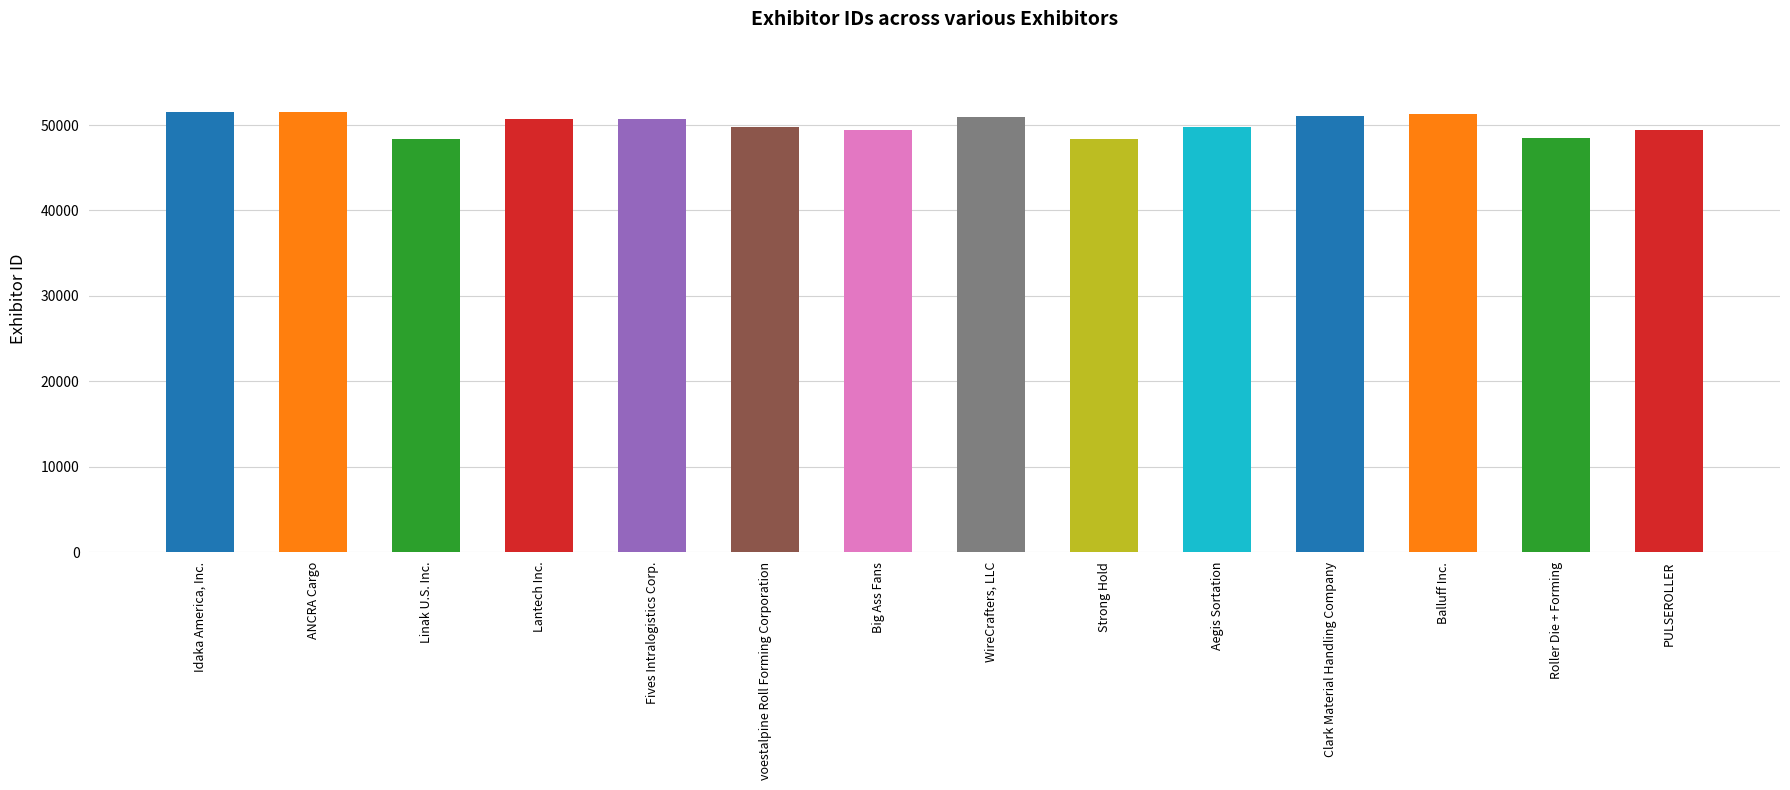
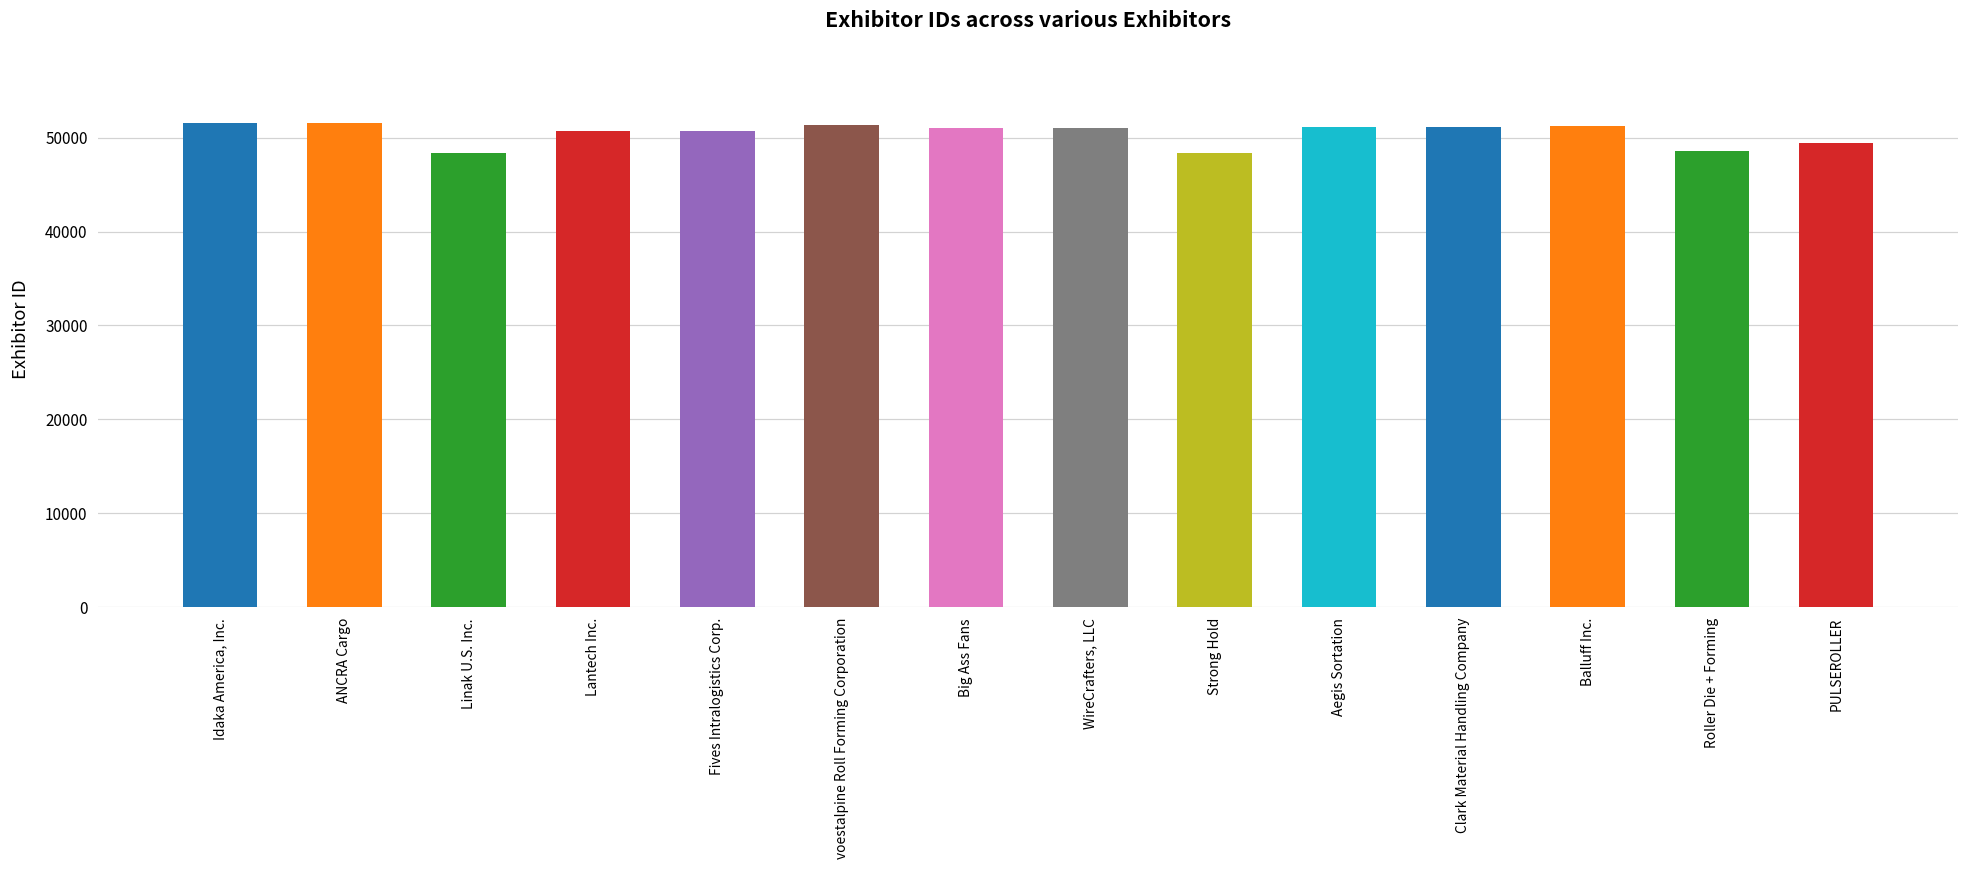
  {
    "Idaka America, Inc.": 52000,
    "ANCRA Cargo": 52000,
    "Linak U.S. Inc.": 48000,
    "Lantech Inc.": 51000,
    "Fives Intralogistics Corp.": 51000,
-   "voestalpine Roll Forming Corporation": 50000,
-   "Big Ass Fans": 49000,
+   "voestalpine Roll Forming Corporation": 51000,
+   "Big Ass Fans": 51000,
    "WireCrafters, LLC": 51000,
    "Strong Hold": 48000,
-   "Aegis Sortation": 50000,
+   "Aegis Sortation": 51000,
    "Clark Material Handling Company": 51000,
    "Balluff Inc.": 51000,
    "Roller Die + Forming": 49000,
    "PULSEROLLER": 49000
  }
